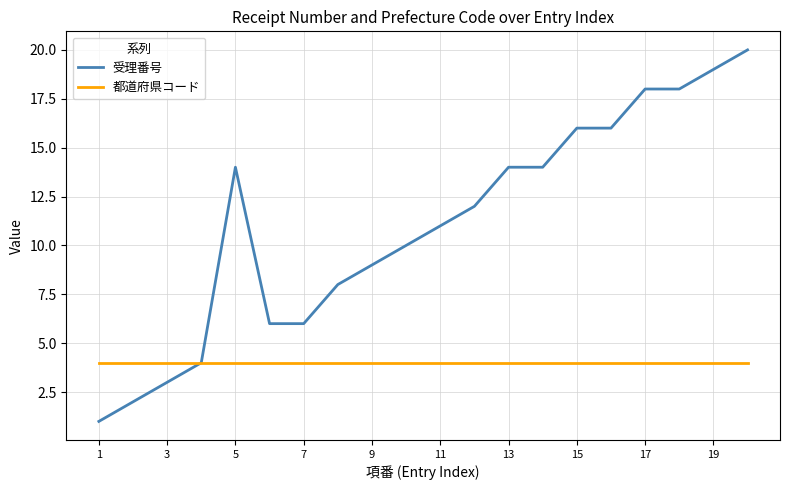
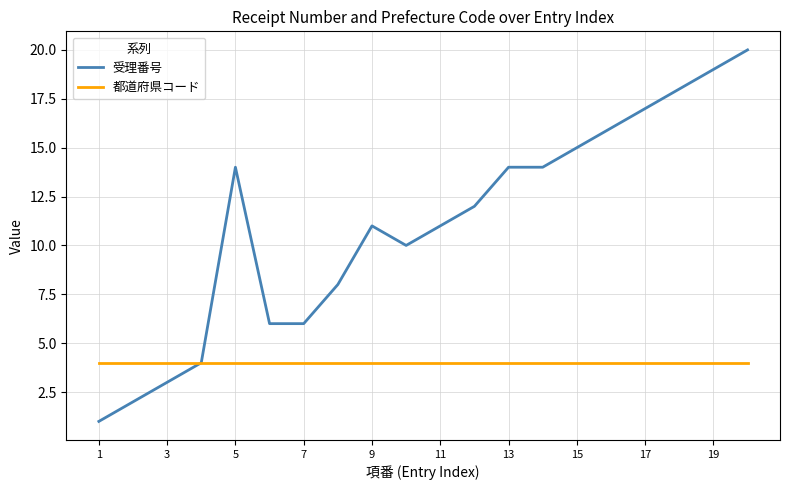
  {
    "受理番号": {
      "1": 1,
      "3": 3,
      "5": 14,
      "7": 6,
-     "9": 9,
+     "9": 11,
      "11": 11,
      "13": 14,
-     "15": 16,
-     "17": 18,
+     "15": 15,
+     "17": 17,
      "19": 19
    },
    "都道府県コード": {
      "1": 4,
      "3": 4,
      "5": 4,
      "7": 4,
      "9": 4,
      "11": 4,
      "13": 4,
      "15": 4,
      "17": 4,
      "19": 4
    }
  }
